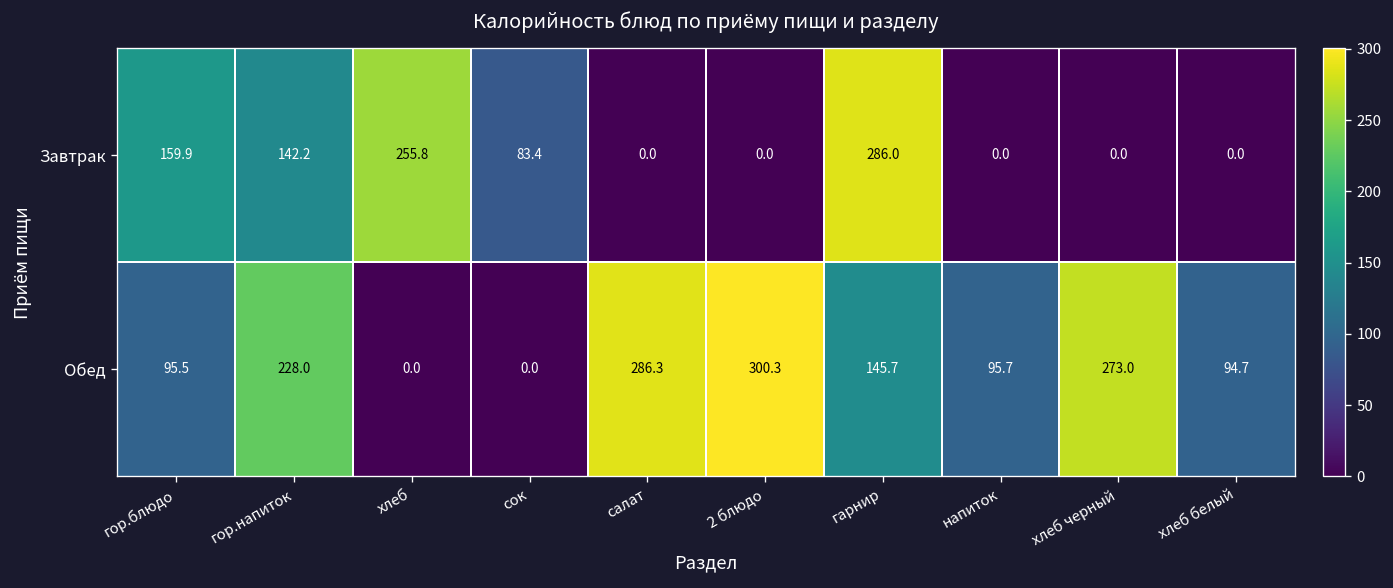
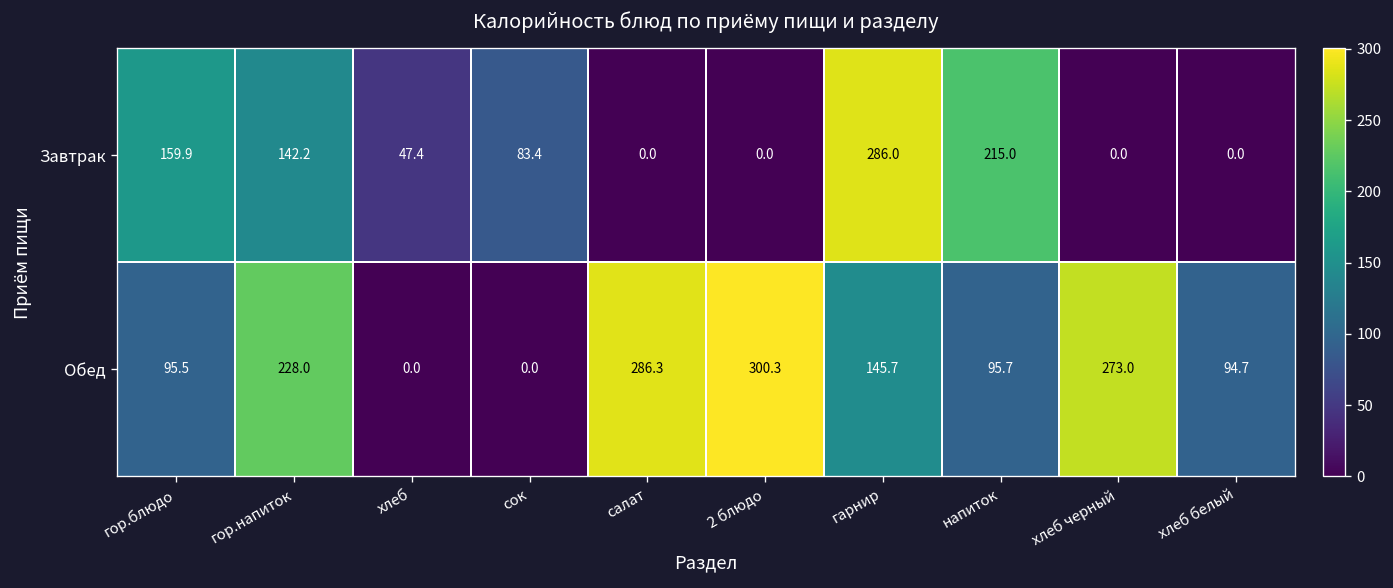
  {
    "Завтрак": {
      "гор.блюдо": 159.9,
      "гор.напиток": 142.2,
-     "хлеб": 255.8,
+     "хлеб": 47.4,
      "сок": 83.4,
      "салат": 0.0,
      "2 блюдо": 0.0,
      "гарнир": 286.0,
-     "напиток": 0.0,
+     "напиток": 215.0,
      "хлеб черный": 0.0,
      "хлеб белый": 0.0
    },
    "Обед": {
      "гор.блюдо": 95.5,
      "гор.напиток": 228.0,
      "хлеб": 0.0,
      "сок": 0.0,
      "салат": 286.3,
      "2 блюдо": 300.3,
      "гарнир": 145.7,
      "напиток": 95.7,
      "хлеб черный": 273.0,
      "хлеб белый": 94.7
    }
  }
